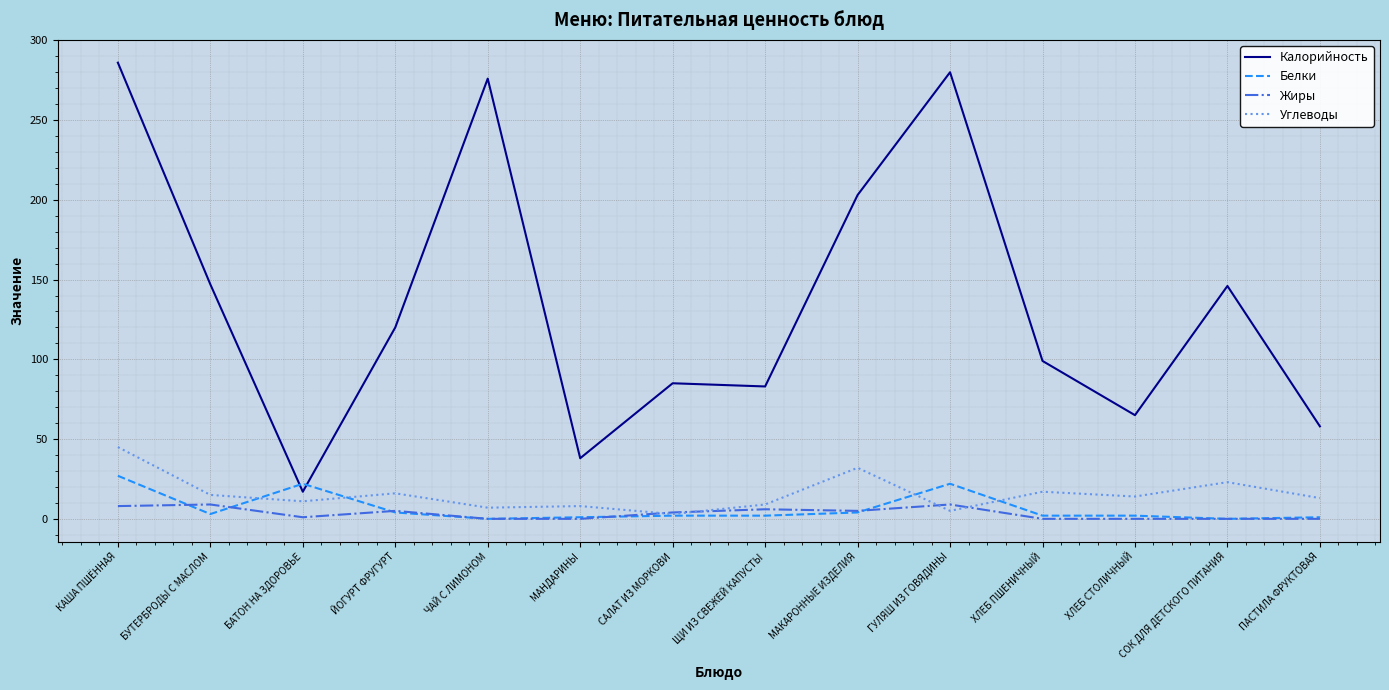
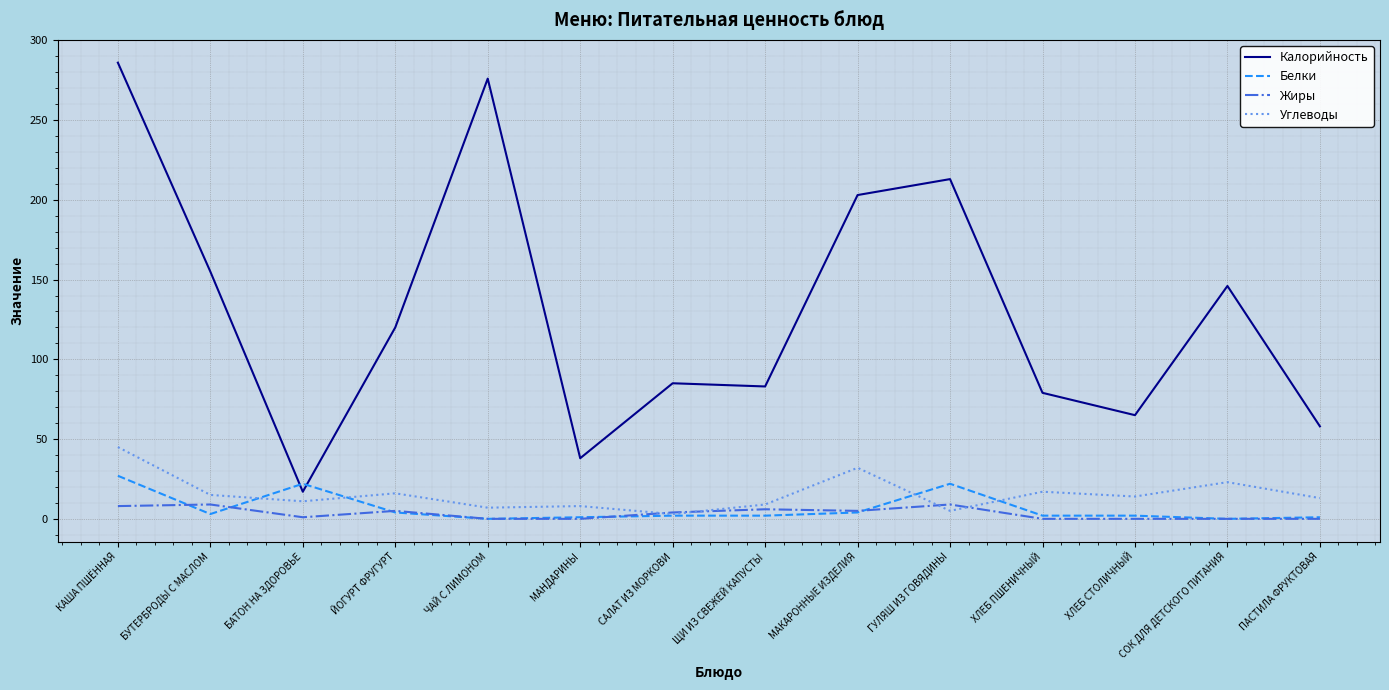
  {
    "Калорийность": {
      "КАША ПШЁННАЯ": 286,
-     "БУТЕРБРОДЫ С МАСЛОМ": 147,
+     "БУТЕРБРОДЫ С МАСЛОМ": 155,
      "БАТОН НА ЗДОРОВЬЕ": 17,
      "ЙОГУРТ ФРУГУРТ": 120,
      "ЧАЙ С ЛИМОНОМ": 276,
      "МАНДАРИНЫ": 38,
      "САЛАТ ИЗ МОРКОВИ": 85,
      "ЩИ ИЗ СВЕЖЕЙ КАПУСТЫ": 83,
      "МАКАРОННЫЕ ИЗДЕЛИЯ": 203,
-     "ГУЛЯШ ИЗ ГОВЯДИНЫ": 280,
-     "ХЛЕБ ПШЕНИЧНЫЙ": 99,
+     "ГУЛЯШ ИЗ ГОВЯДИНЫ": 213,
+     "ХЛЕБ ПШЕНИЧНЫЙ": 79,
      "ХЛЕБ СТОЛИЧНЫЙ": 65,
      "СОК ДЛЯ ДЕТСКОГО ПИТАНИЯ": 146,
      "ПАСТИЛА ФРУКТОВАЯ": 58
    },
    "Белки": {
      "КАША ПШЁННАЯ": 27,
      "БУТЕРБРОДЫ С МАСЛОМ": 3,
      "БАТОН НА ЗДОРОВЬЕ": 22,
      "ЩИ ИЗ СВЕЖЕЙ КАПУСТЫ": 2,
      "ГУЛЯШ ИЗ ГОВЯДИНЫ": 22,
      "ХЛЕБ ПШЕНИЧНЫЙ": 2,
      "ХЛЕБ СТОЛИЧНЫЙ": 2
    }
  }
